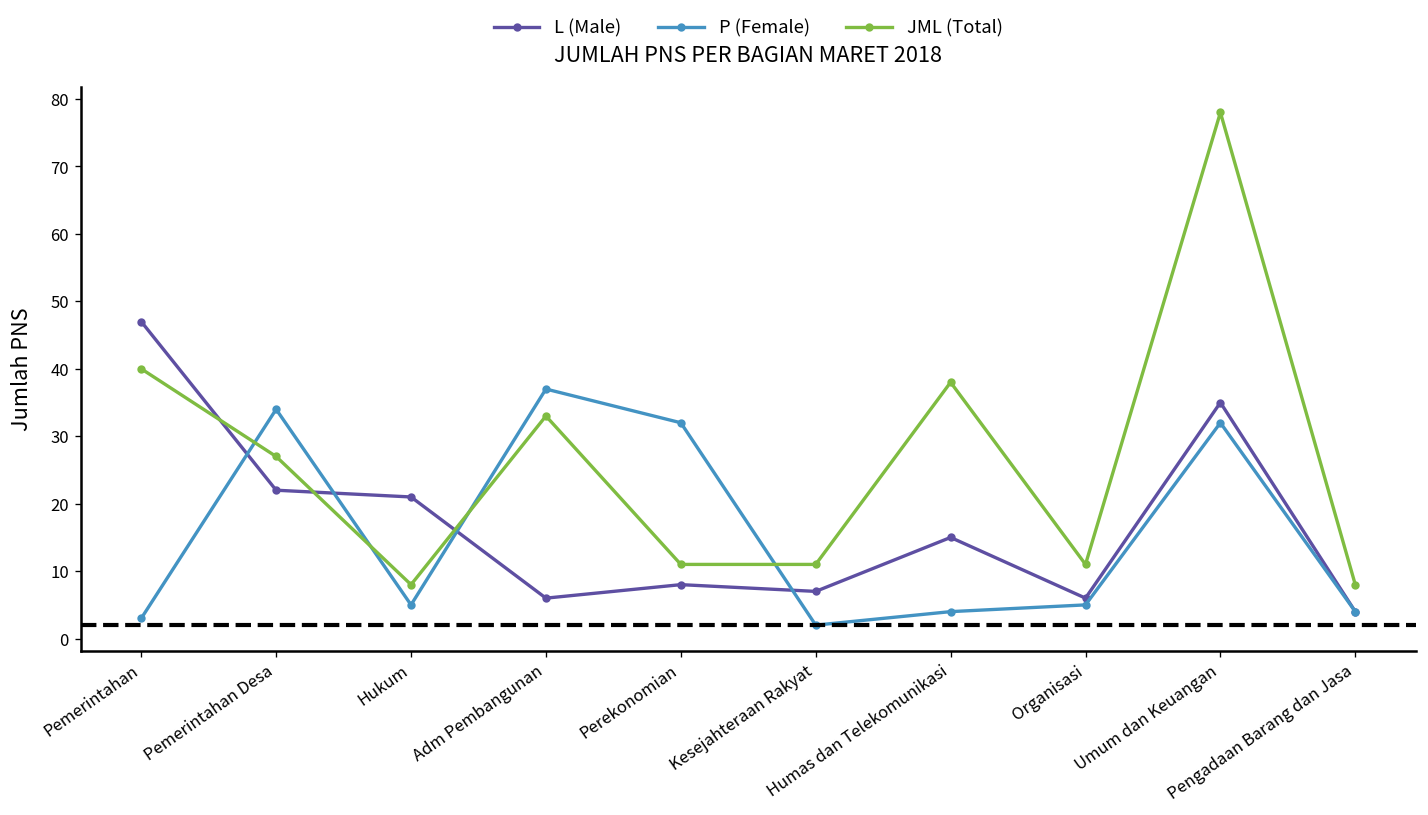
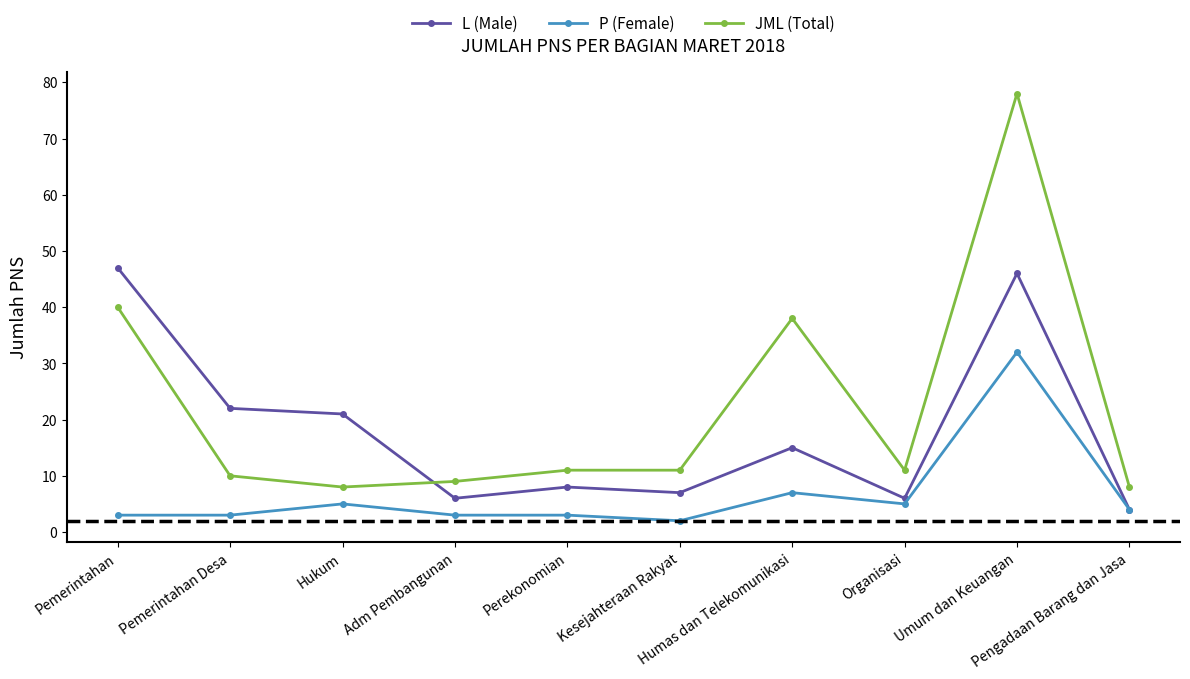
  {
    "L (Male)": {
      "Pemerintahan": 47,
      "Pemerintahan Desa": 22,
      "Hukum": 21,
      "Adm Pembangunan": 6,
      "Perekonomian": 8,
      "Kesejahteraan Rakyat": 7,
      "Humas dan Telekomunikasi": 15,
      "Organisasi": 6,
-     "Umum dan Keuangan": 35
+     "Umum dan Keuangan": 46
    },
    "P (Female)": {
      "Pemerintahan": 3,
-     "Pemerintahan Desa": 34,
+     "Pemerintahan Desa": 3,
      "Hukum": 5,
-     "Adm Pembangunan": 37,
-     "Perekonomian": 32,
+     "Adm Pembangunan": 3,
+     "Perekonomian": 3,
      "Kesejahteraan Rakyat": 2,
-     "Humas dan Telekomunikasi": 4,
+     "Humas dan Telekomunikasi": 7,
      "Organisasi": 5,
      "Umum dan Keuangan": 32
    },
    "JML (Total)": {
      "Pemerintahan": 40,
-     "Pemerintahan Desa": 27,
+     "Pemerintahan Desa": 10,
      "Hukum": 8,
-     "Adm Pembangunan": 33,
+     "Adm Pembangunan": 9,
      "Perekonomian": 11,
      "Kesejahteraan Rakyat": 11,
      "Humas dan Telekomunikasi": 38,
      "Organisasi": 11,
      "Umum dan Keuangan": 78,
      "Pengadaan Barang dan Jasa": 8
    }
  }
